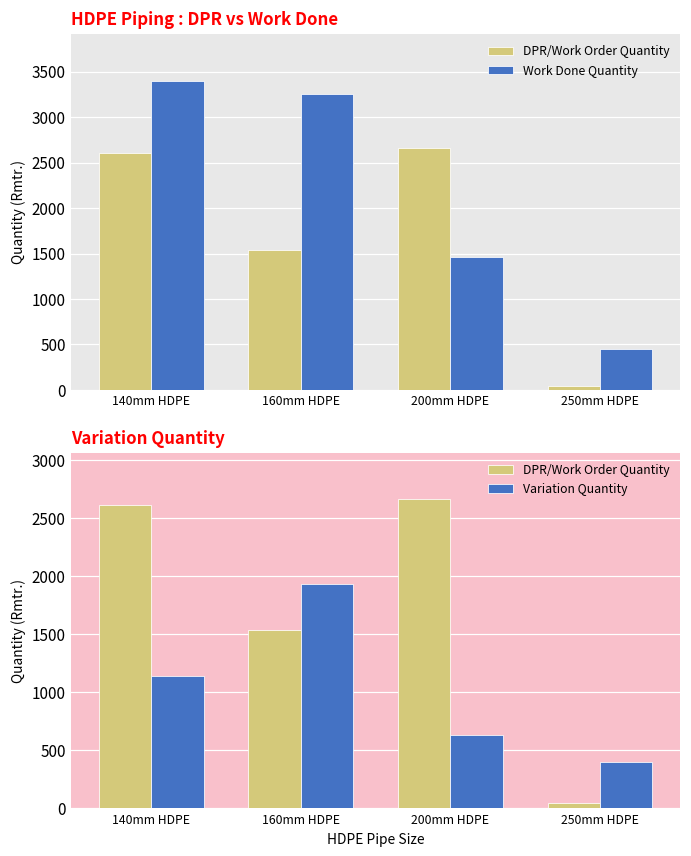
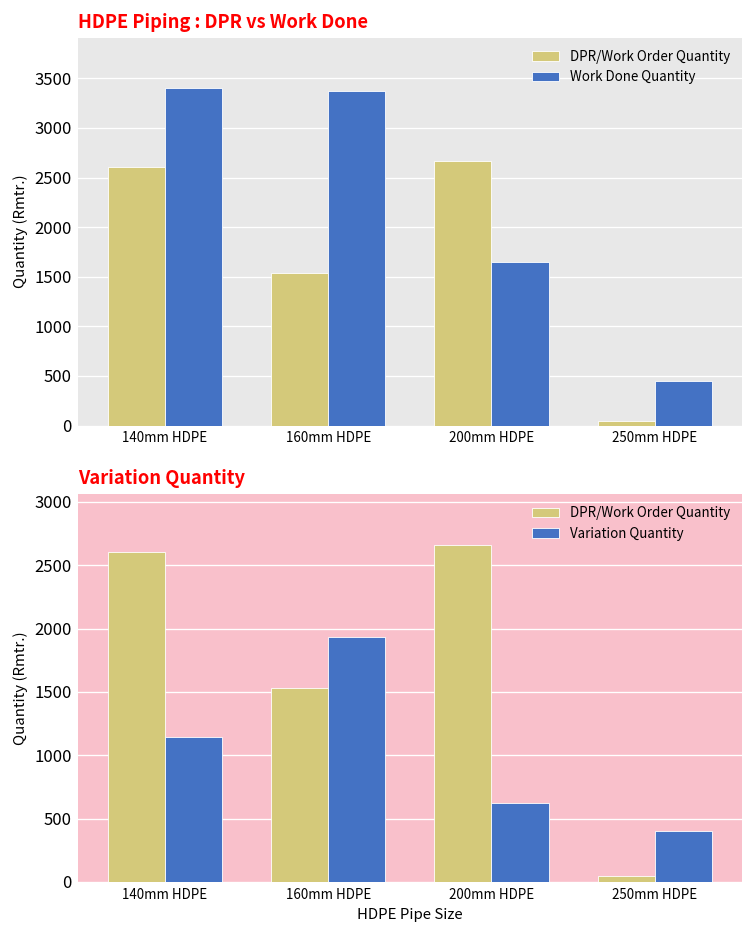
  {
    "HDPE Piping : DPR vs Work Done": {
      "DPR/Work Order Quantity": {
        "140mm HDPE": 2600,
        "160mm HDPE": 1500,
        "200mm HDPE": 2700,
        "250mm HDPE": 0
      },
      "Work Done Quantity": {
        "140mm HDPE": 3400,
-       "160mm HDPE": 3300,
-       "200mm HDPE": 1500,
+       "160mm HDPE": 3400,
+       "200mm HDPE": 1600,
        "250mm HDPE": 400
      }
    },
    "Variation Quantity": {
      "DPR/Work Order Quantity": {
        "140mm HDPE": 2610,
        "160mm HDPE": 1530,
        "200mm HDPE": 2660,
        "250mm HDPE": 40
      },
      "Variation Quantity": {
        "140mm HDPE": 1140,
        "160mm HDPE": 1940,
        "200mm HDPE": 630,
        "250mm HDPE": 400
      }
    }
  }
